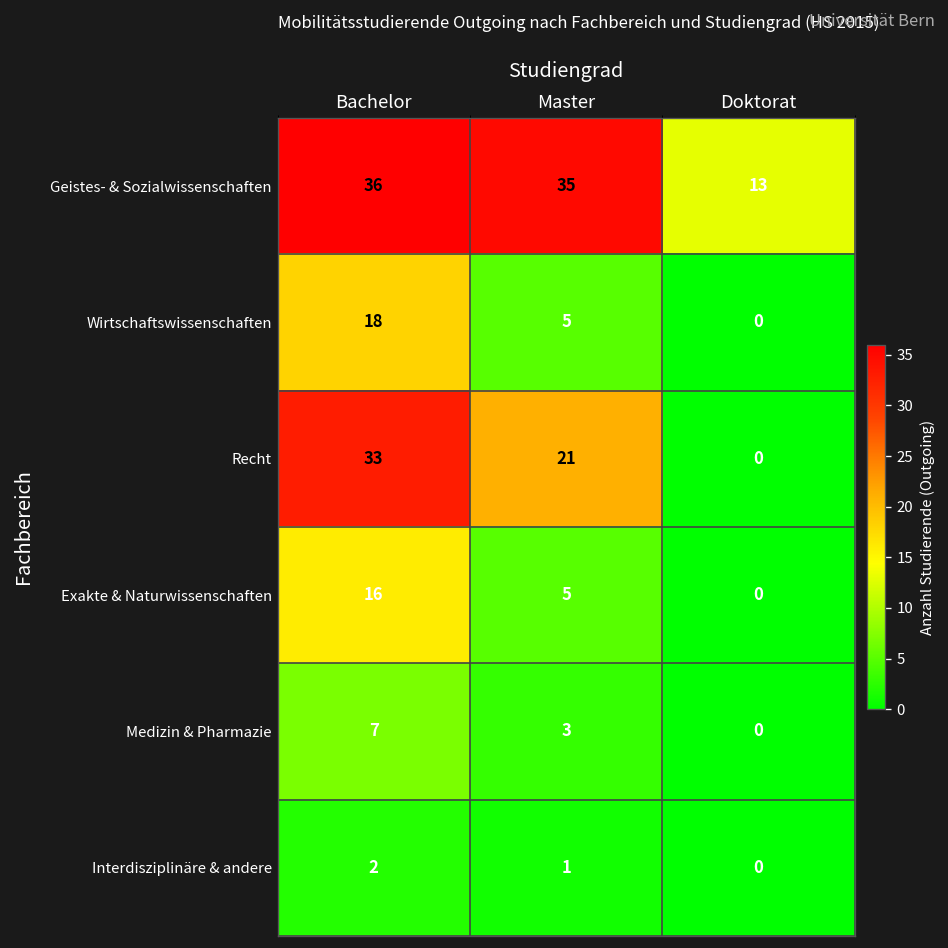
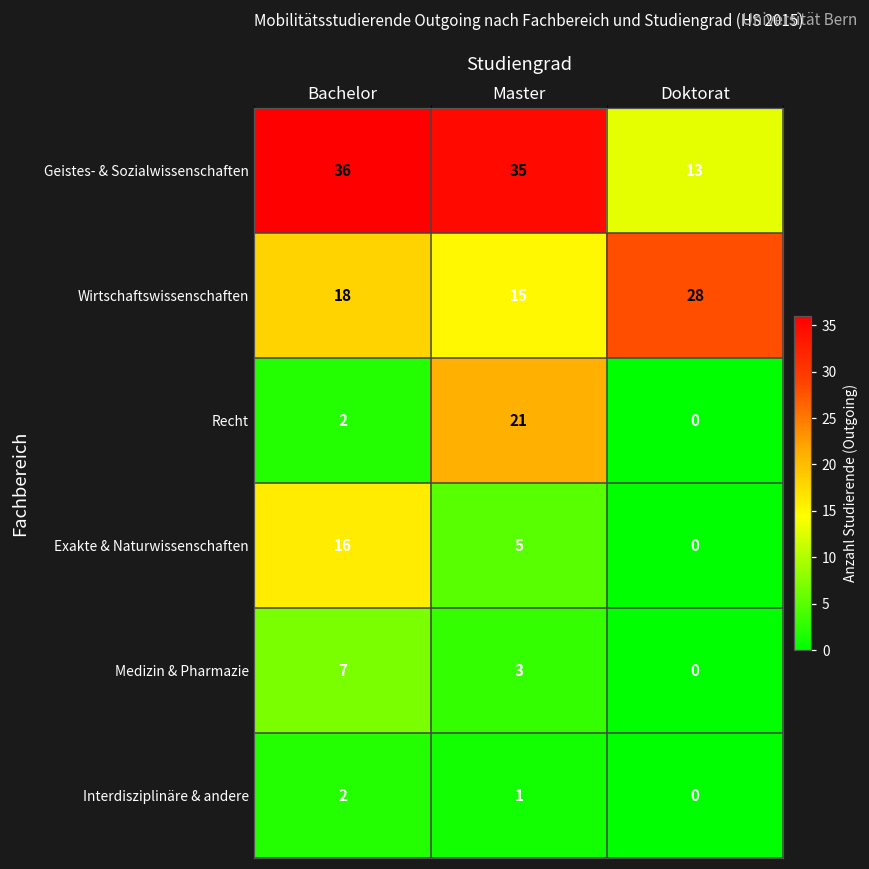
  {
    "Geistes- & Sozialwissenschaften": {
      "Bachelor": 36,
      "Master": 35,
      "Doktorat": 13
    },
    "Wirtschaftswissenschaften": {
      "Bachelor": 18,
-     "Master": 5,
-     "Doktorat": 0
+     "Master": 15,
+     "Doktorat": 28
    },
    "Recht": {
-     "Bachelor": 33,
+     "Bachelor": 2,
      "Master": 21,
      "Doktorat": 0
    },
    "Exakte & Naturwissenschaften": {
      "Bachelor": 16,
      "Master": 5,
      "Doktorat": 0
    },
    "Medizin & Pharmazie": {
      "Bachelor": 7,
      "Master": 3,
      "Doktorat": 0
    },
    "Interdisziplinäre & andere": {
      "Bachelor": 2,
      "Master": 1,
      "Doktorat": 0
    }
  }
